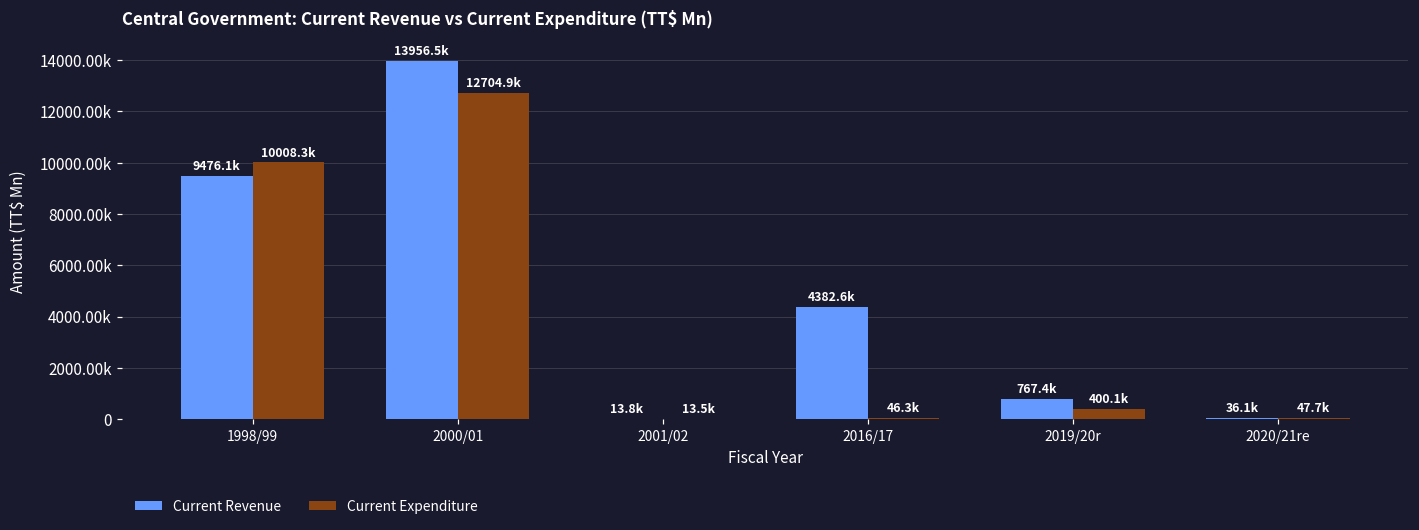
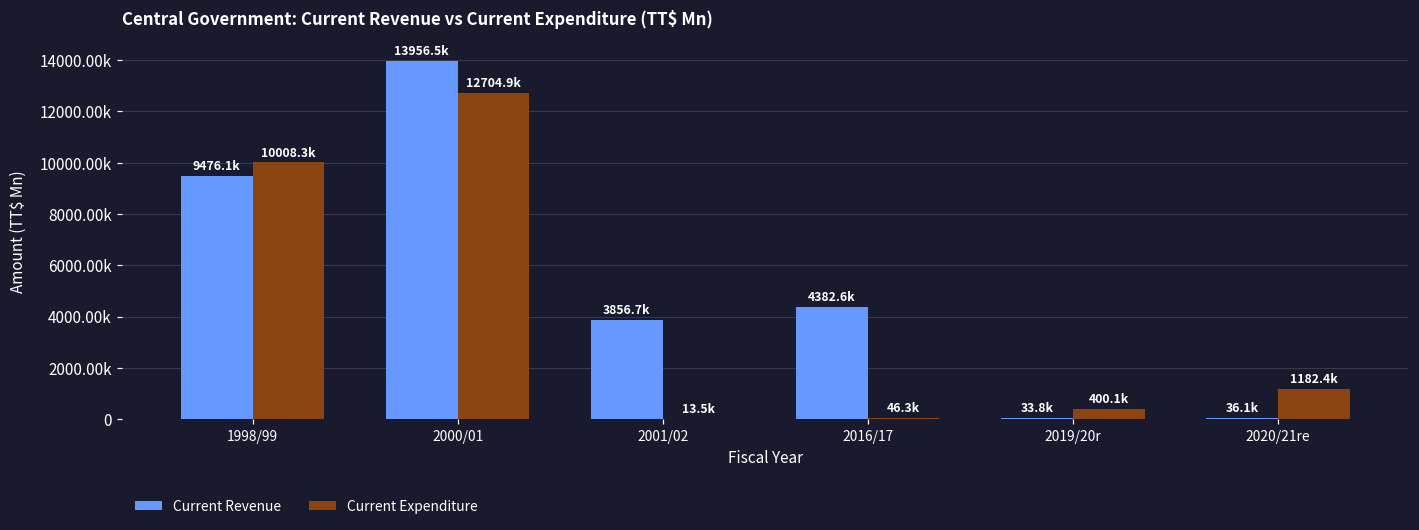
  {
    "Current Revenue": {
      "1998/99": "9476.1k",
      "2000/01": "13956.5k",
-     "2001/02": "13.8k",
+     "2001/02": "3856.7k",
      "2016/17": "4382.6k",
-     "2019/20r": "767.4k",
+     "2019/20r": "33.8k",
      "2020/21re": "36.1k"
    },
    "Current Expenditure": {
      "1998/99": "10008.3k",
      "2000/01": "12704.9k",
      "2001/02": "13.5k",
      "2016/17": "46.3k",
      "2019/20r": "400.1k",
-     "2020/21re": "47.7k"
+     "2020/21re": "1182.4k"
    }
  }
